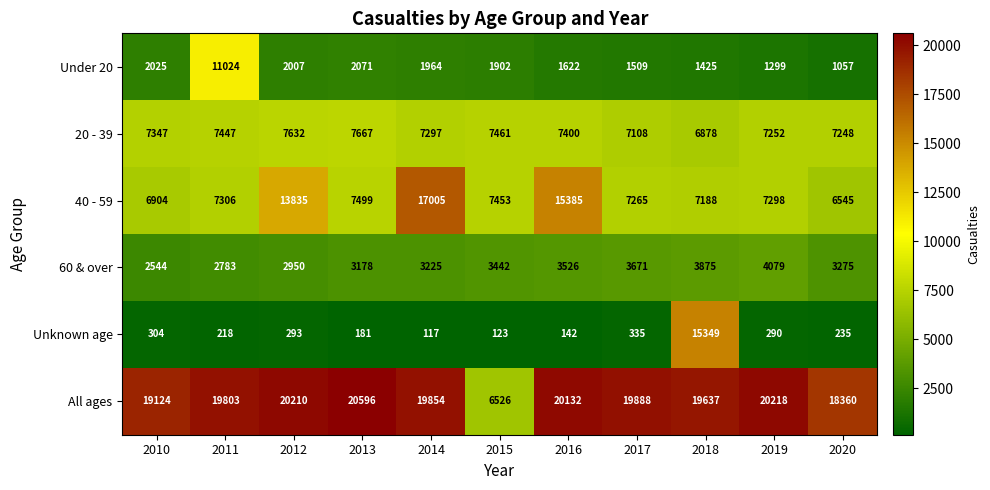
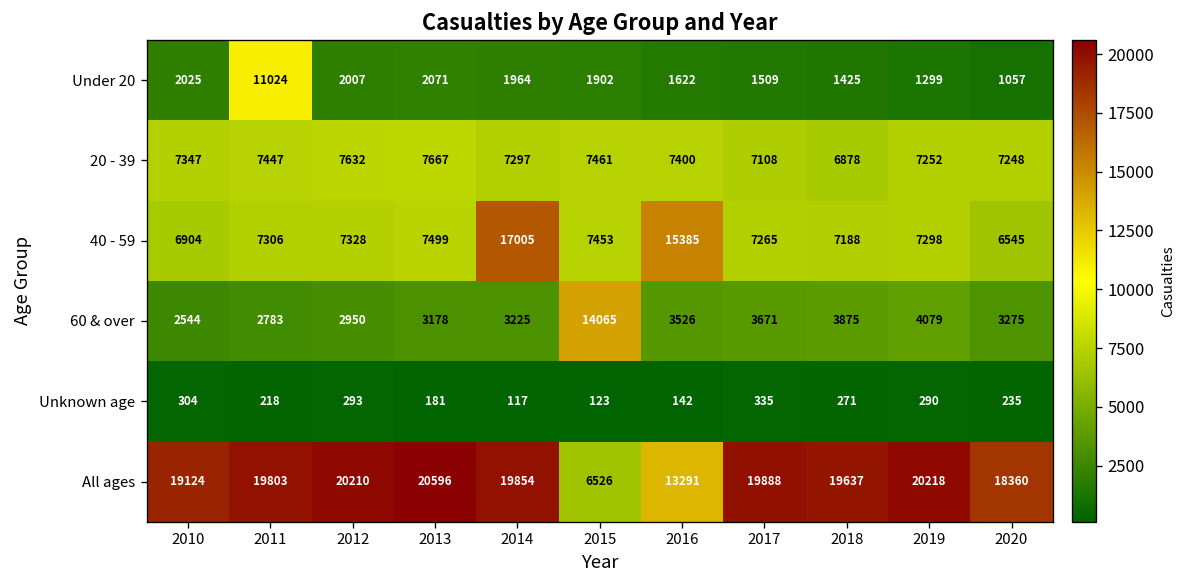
  {
    "Under 20": {
      "2010": 2025,
      "2011": 11024,
      "2012": 2007,
      "2013": 2071,
      "2014": 1964,
      "2015": 1902,
      "2016": 1622,
      "2017": 1509,
      "2018": 1425,
      "2019": 1299,
      "2020": 1057
    },
    "20 - 39": {
      "2010": 7347,
      "2011": 7447,
      "2012": 7632,
      "2013": 7667,
      "2014": 7297,
      "2015": 7461,
      "2016": 7400,
      "2017": 7108,
      "2018": 6878,
      "2019": 7252,
      "2020": 7248
    },
    "40 - 59": {
      "2010": 6904,
      "2011": 7306,
-     "2012": 13835,
+     "2012": 7328,
      "2013": 7499,
      "2014": 17005,
      "2015": 7453,
      "2016": 15385,
      "2017": 7265,
      "2018": 7188,
      "2019": 7298,
      "2020": 6545
    },
    "60 & over": {
      "2010": 2544,
      "2011": 2783,
      "2012": 2950,
      "2013": 3178,
      "2014": 3225,
-     "2015": 3442,
+     "2015": 14065,
      "2016": 3526,
      "2017": 3671,
      "2018": 3875,
      "2019": 4079,
      "2020": 3275
    },
    "Unknown age": {
      "2010": 304,
      "2011": 218,
      "2012": 293,
      "2013": 181,
      "2014": 117,
      "2015": 123,
      "2016": 142,
      "2017": 335,
-     "2018": 15349,
+     "2018": 271,
      "2019": 290,
      "2020": 235
    },
    "All ages": {
      "2010": 19124,
      "2011": 19803,
      "2012": 20210,
      "2013": 20596,
      "2014": 19854,
      "2015": 6526,
-     "2016": 20132,
+     "2016": 13291,
      "2017": 19888,
      "2018": 19637,
      "2019": 20218,
      "2020": 18360
    }
  }
